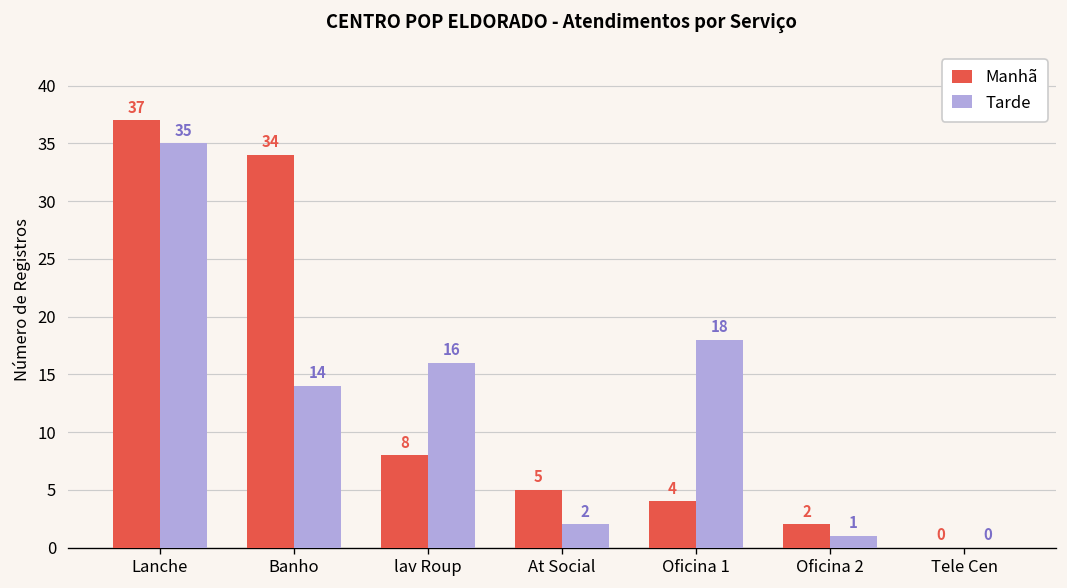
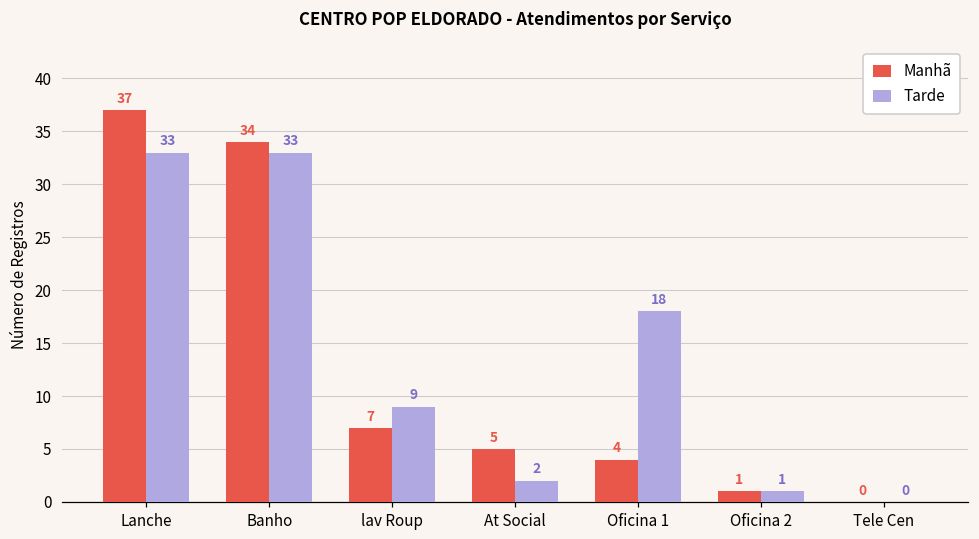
  {
    "Manhã": {
      "Lanche": 37,
      "Banho": 34,
-     "lav Roup": 8,
+     "lav Roup": 7,
      "At Social": 5,
      "Oficina 1": 4,
-     "Oficina 2": 2,
+     "Oficina 2": 1,
      "Tele Cen": 0
    },
    "Tarde": {
-     "Lanche": 35,
-     "Banho": 14,
-     "lav Roup": 16,
+     "Lanche": 33,
+     "Banho": 33,
+     "lav Roup": 9,
      "At Social": 2,
      "Oficina 1": 18,
      "Oficina 2": 1,
      "Tele Cen": 0
    }
  }
